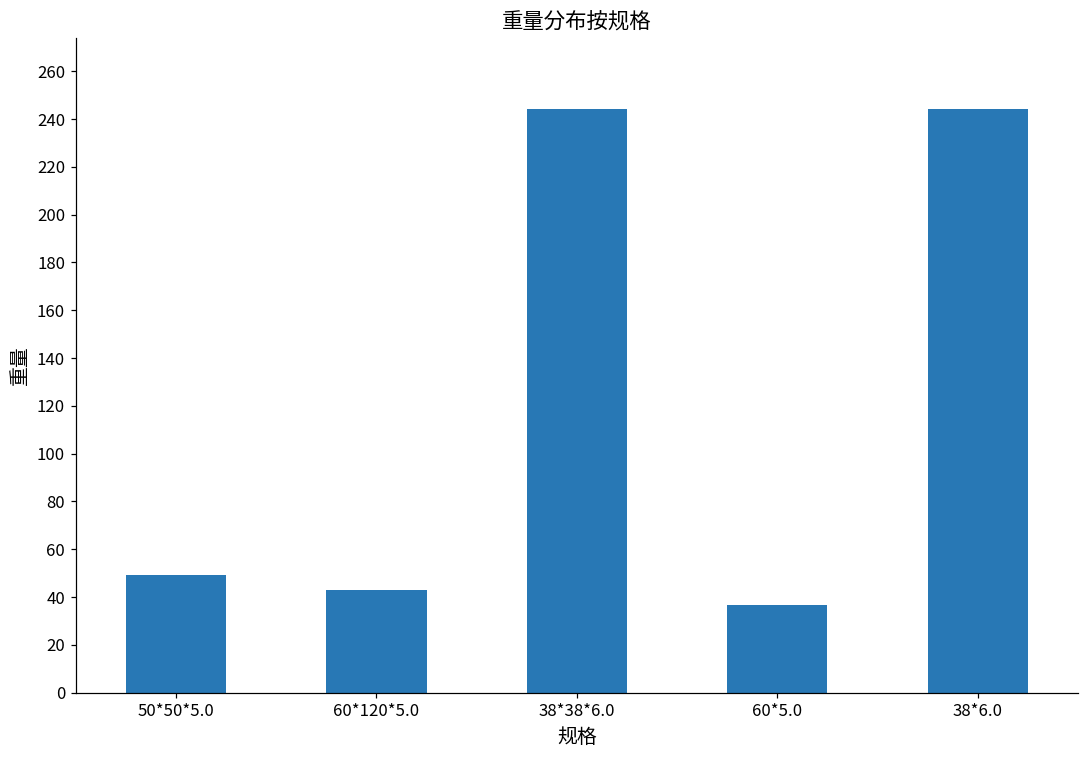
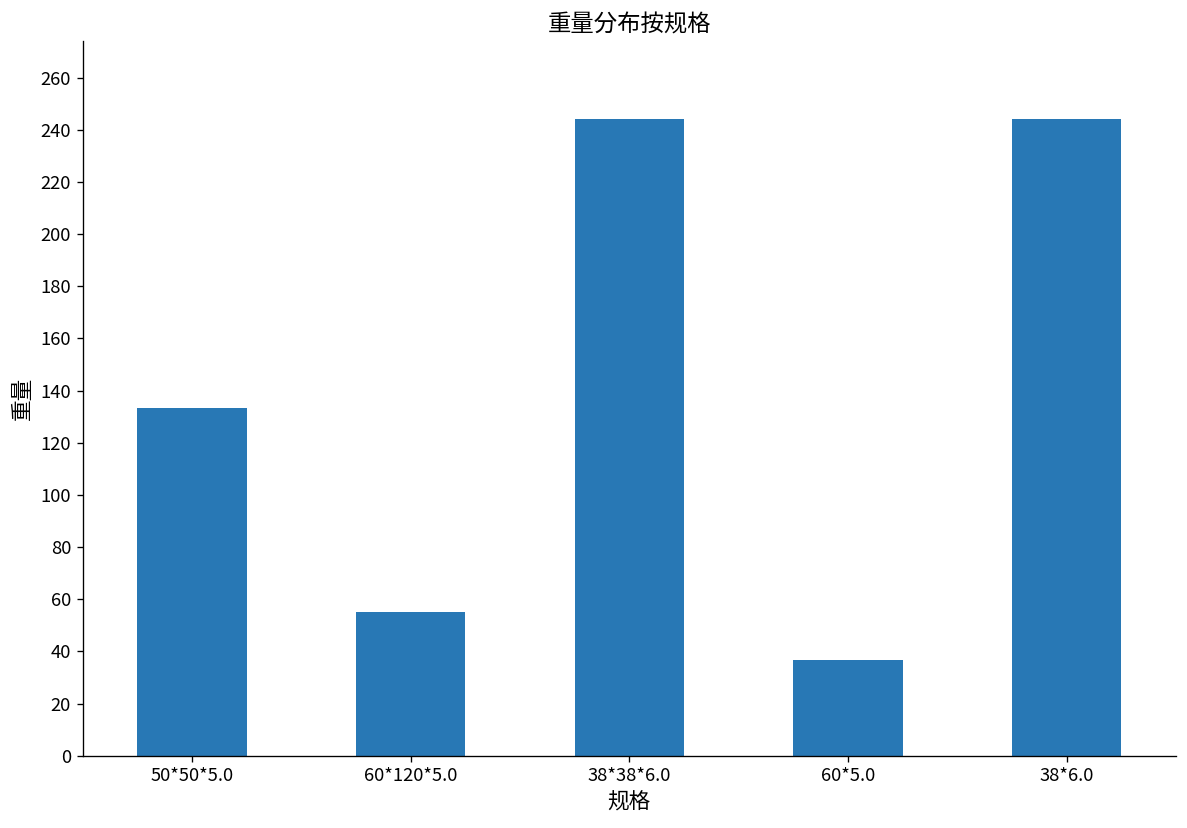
  {
-   "50*50*5.0": 49,
-   "60*120*5.0": 43,
+   "50*50*5.0": 133,
+   "60*120*5.0": 55,
    "38*38*6.0": 244,
    "60*5.0": 37,
    "38*6.0": 244
  }
